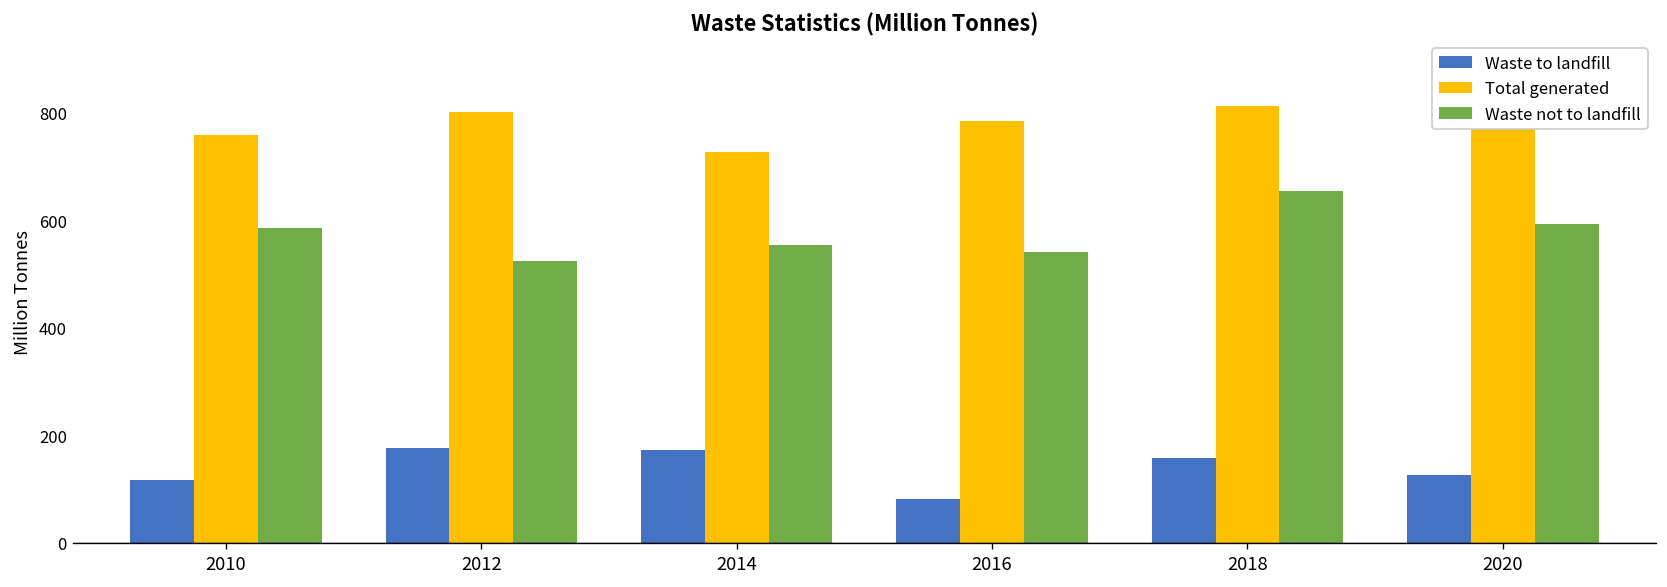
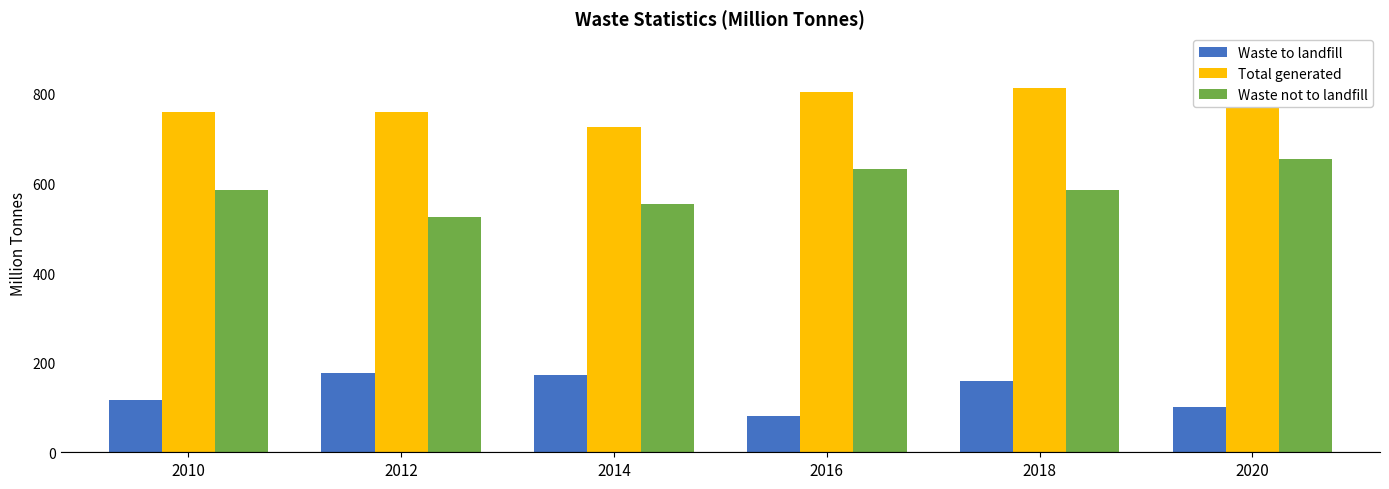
  {
    "Waste to landfill": {
      "2010": 120,
      "2012": 180,
      "2014": 170,
      "2016": 80,
      "2018": 160,
-     "2020": 130
+     "2020": 100
    },
    "Total generated": {
      "2010": 760,
-     "2012": 800,
+     "2012": 760,
      "2014": 730,
-     "2016": 780,
+     "2016": 800,
      "2018": 810
    },
    "Waste not to landfill": {
      "2010": 590,
      "2012": 520,
      "2014": 550,
-     "2016": 540,
-     "2018": 650,
-     "2020": 590
+     "2016": 630,
+     "2018": 590,
+     "2020": 660
    }
  }
